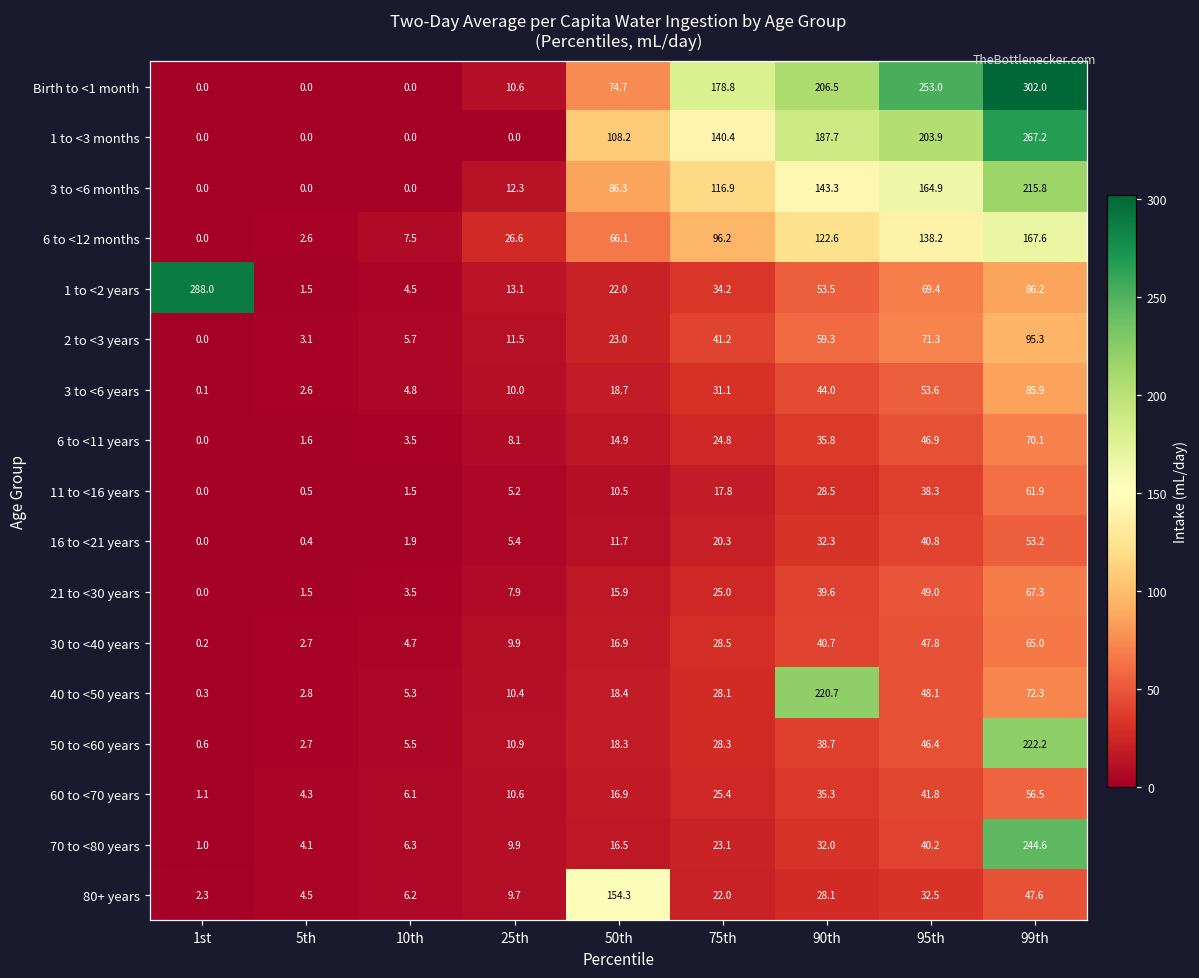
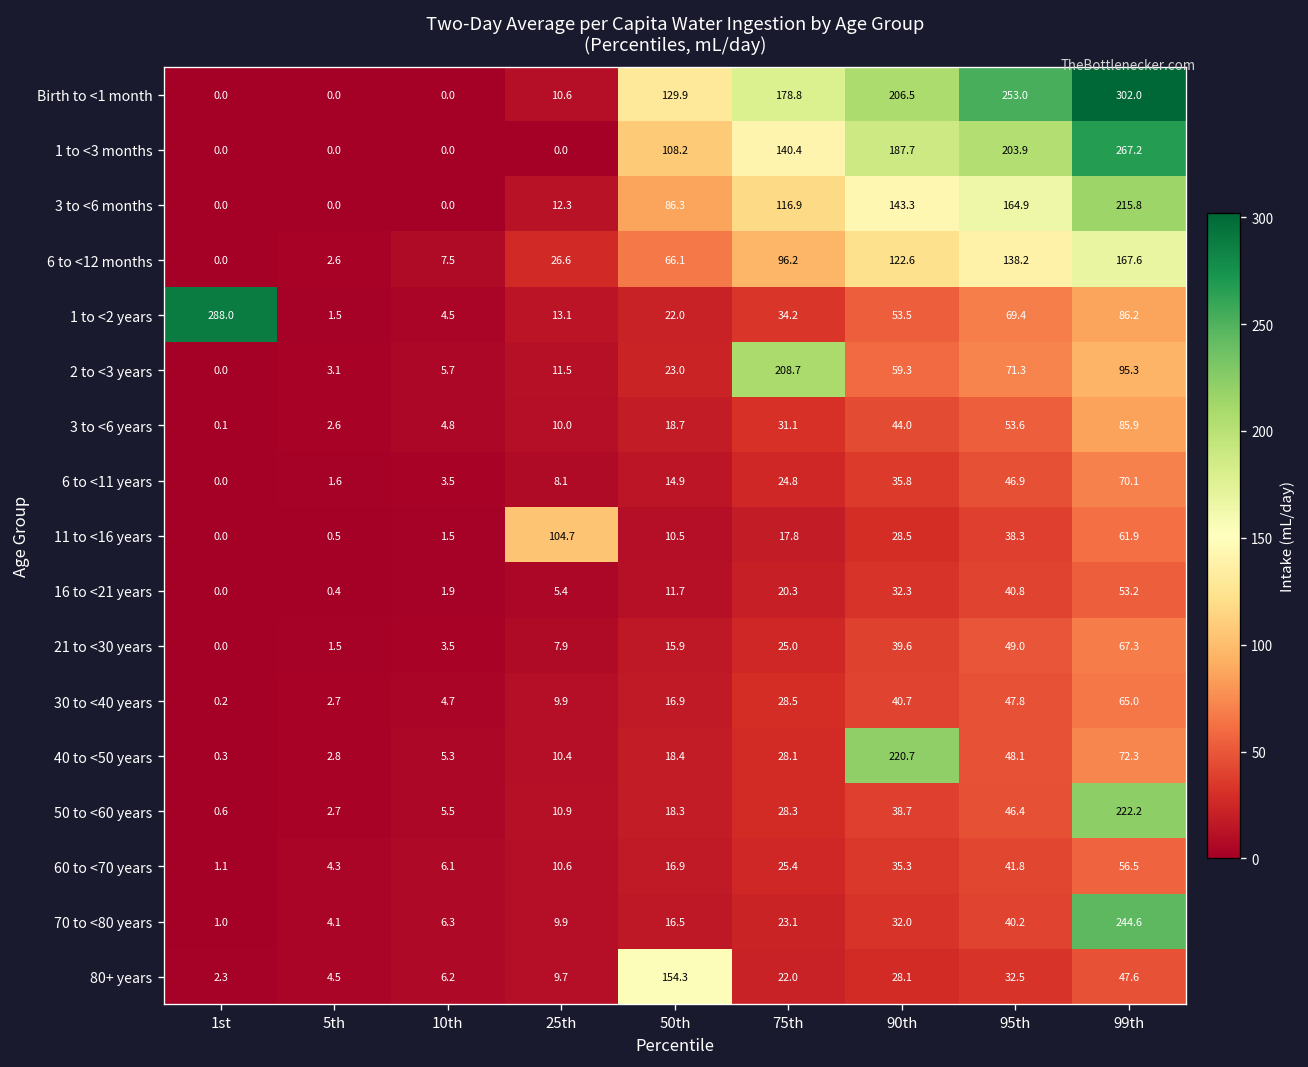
  {
    "Birth to <1 month": {
      "1st": 0.0,
      "5th": 0.0,
      "10th": 0.0,
      "25th": 10.6,
-     "50th": 74.7,
+     "50th": 129.9,
      "75th": 178.8,
      "90th": 206.5,
      "95th": 253.0,
      "99th": 302.0
    },
    "1 to <3 months": {
      "1st": 0.0,
      "5th": 0.0,
      "10th": 0.0,
      "25th": 0.0,
      "50th": 108.2,
      "75th": 140.4,
      "90th": 187.7,
      "95th": 203.9,
      "99th": 267.2
    },
    "3 to <6 months": {
      "1st": 0.0,
      "5th": 0.0,
      "10th": 0.0,
      "25th": 12.3,
      "50th": 86.3,
      "75th": 116.9,
      "90th": 143.3,
      "95th": 164.9,
      "99th": 215.8
    },
    "6 to <12 months": {
      "1st": 0.0,
      "5th": 2.6,
      "10th": 7.5,
      "25th": 26.6,
      "50th": 66.1,
      "75th": 96.2,
      "90th": 122.6,
      "95th": 138.2,
      "99th": 167.6
    },
    "1 to <2 years": {
      "1st": 288.0,
      "5th": 1.5,
      "10th": 4.5,
      "25th": 13.1,
      "50th": 22.0,
      "75th": 34.2,
      "90th": 53.5,
      "95th": 69.4,
      "99th": 86.2
    },
    "2 to <3 years": {
      "1st": 0.0,
      "5th": 3.1,
      "10th": 5.7,
      "25th": 11.5,
      "50th": 23.0,
-     "75th": 41.2,
+     "75th": 208.7,
      "90th": 59.3,
      "95th": 71.3,
      "99th": 95.3
    },
    "3 to <6 years": {
      "1st": 0.1,
      "5th": 2.6,
      "10th": 4.8,
      "25th": 10.0,
      "50th": 18.7,
      "75th": 31.1,
      "90th": 44.0,
      "95th": 53.6,
      "99th": 85.9
    },
    "6 to <11 years": {
      "1st": 0.0,
      "5th": 1.6,
      "10th": 3.5,
      "25th": 8.1,
      "50th": 14.9,
      "75th": 24.8,
      "90th": 35.8,
      "95th": 46.9,
      "99th": 70.1
    },
    "11 to <16 years": {
      "1st": 0.0,
      "5th": 0.5,
      "10th": 1.5,
-     "25th": 5.2,
+     "25th": 104.7,
      "50th": 10.5,
      "75th": 17.8,
      "90th": 28.5,
      "95th": 38.3,
      "99th": 61.9
    },
    "16 to <21 years": {
      "1st": 0.0,
      "5th": 0.4,
      "10th": 1.9,
      "25th": 5.4,
      "50th": 11.7,
      "75th": 20.3,
      "90th": 32.3,
      "95th": 40.8,
      "99th": 53.2
    },
    "21 to <30 years": {
      "1st": 0.0,
      "5th": 1.5,
      "10th": 3.5,
      "25th": 7.9,
      "50th": 15.9,
      "75th": 25.0,
      "90th": 39.6,
      "95th": 49.0,
      "99th": 67.3
    },
    "30 to <40 years": {
      "1st": 0.2,
      "5th": 2.7,
      "10th": 4.7,
      "25th": 9.9,
      "50th": 16.9,
      "75th": 28.5,
      "90th": 40.7,
      "95th": 47.8,
      "99th": 65.0
    },
    "40 to <50 years": {
      "1st": 0.3,
      "5th": 2.8,
      "10th": 5.3,
      "25th": 10.4,
      "50th": 18.4,
      "75th": 28.1,
      "90th": 220.7,
      "95th": 48.1,
      "99th": 72.3
    },
    "50 to <60 years": {
      "1st": 0.6,
      "5th": 2.7,
      "10th": 5.5,
      "25th": 10.9,
      "50th": 18.3,
      "75th": 28.3,
      "90th": 38.7,
      "95th": 46.4,
      "99th": 222.2
    },
    "60 to <70 years": {
      "1st": 1.1,
      "5th": 4.3,
      "10th": 6.1,
      "25th": 10.6,
      "50th": 16.9,
      "75th": 25.4,
      "90th": 35.3,
      "95th": 41.8,
      "99th": 56.5
    },
    "70 to <80 years": {
      "1st": 1.0,
      "5th": 4.1,
      "10th": 6.3,
      "25th": 9.9,
      "50th": 16.5,
      "75th": 23.1,
      "90th": 32.0,
      "95th": 40.2,
      "99th": 244.6
    },
    "80+ years": {
      "1st": 2.3,
      "5th": 4.5,
      "10th": 6.2,
      "25th": 9.7,
      "50th": 154.3,
      "75th": 22.0,
      "90th": 28.1,
      "95th": 32.5,
      "99th": 47.6
    }
  }
